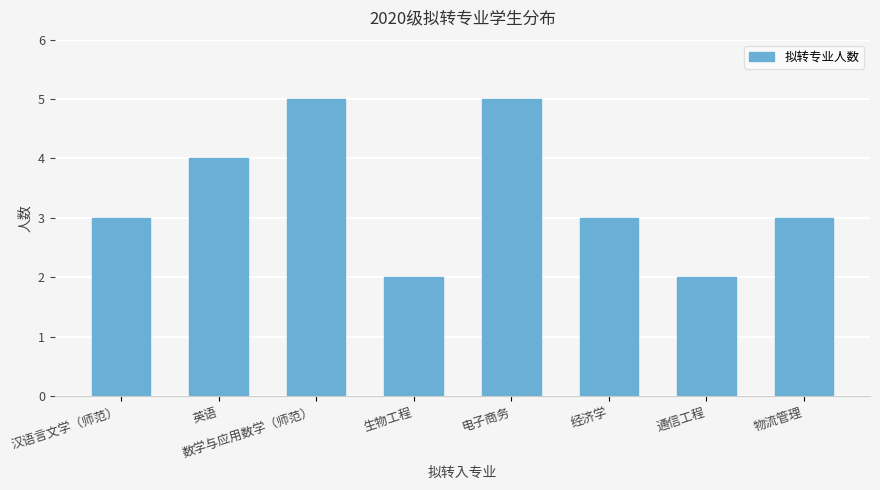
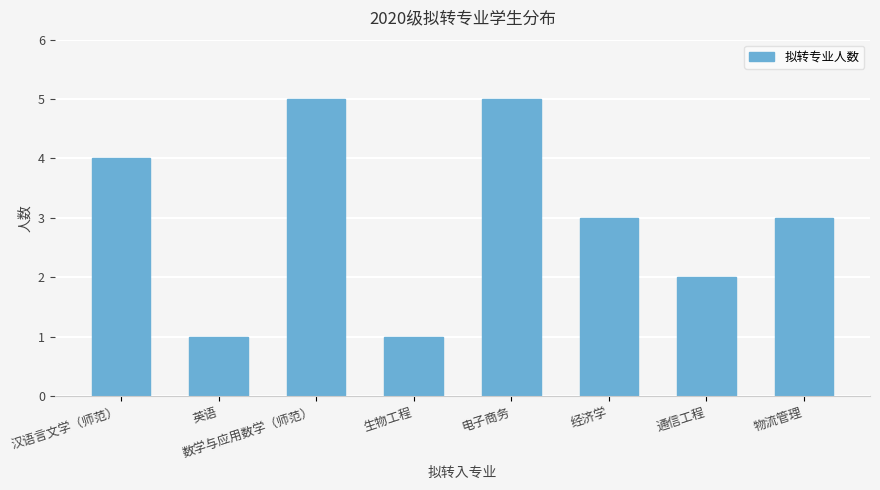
  {
-   "汉语言文学（师范）": 3,
-   "英语": 4,
+   "汉语言文学（师范）": 4,
+   "英语": 1,
    "数学与应用数学（师范）": 5,
-   "生物工程": 2,
+   "生物工程": 1,
    "电子商务": 5,
    "经济学": 3,
    "通信工程": 2,
    "物流管理": 3
  }
